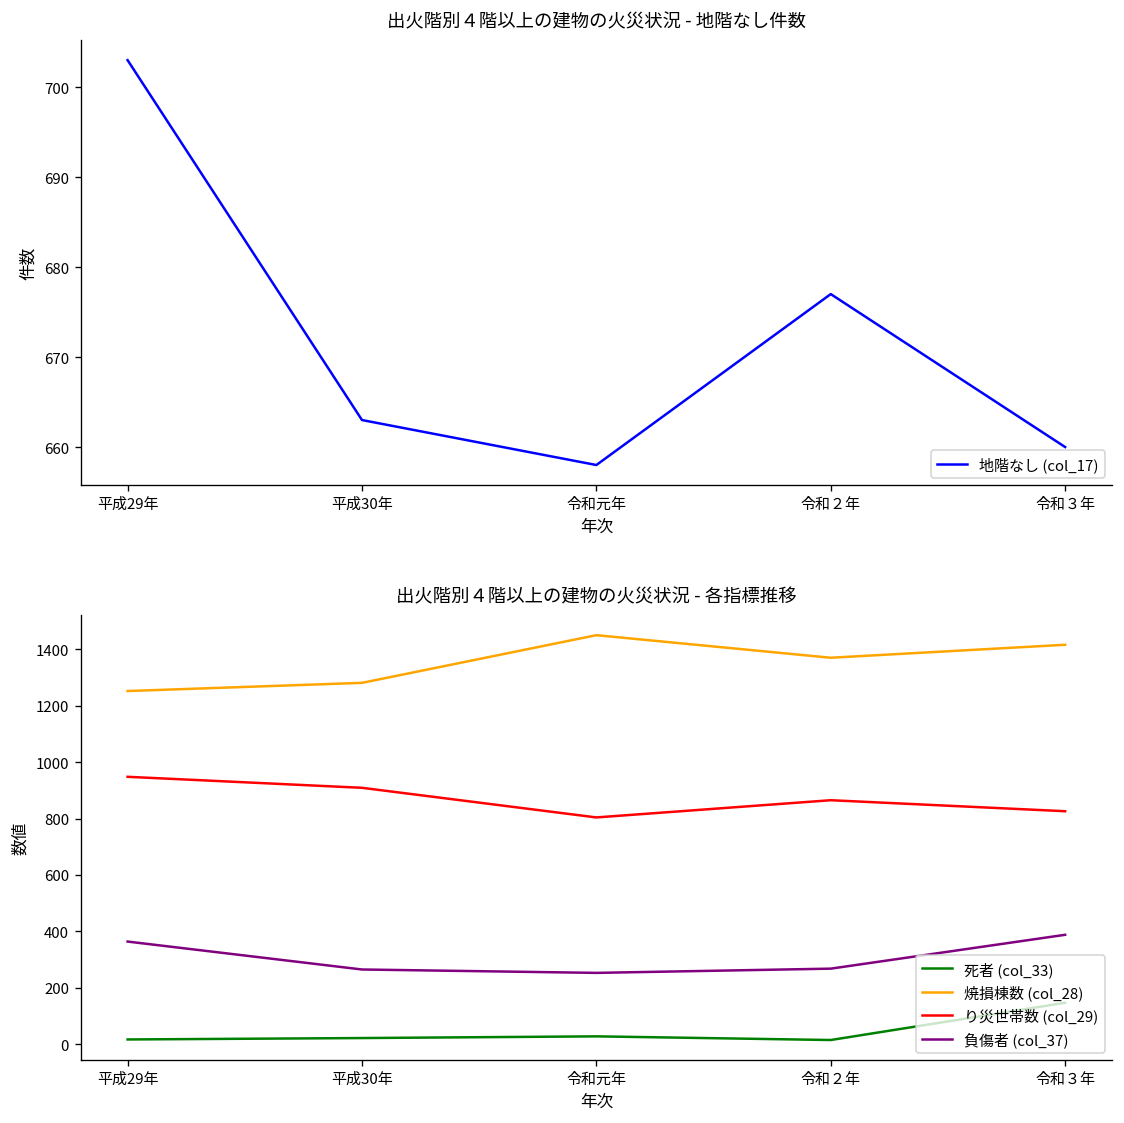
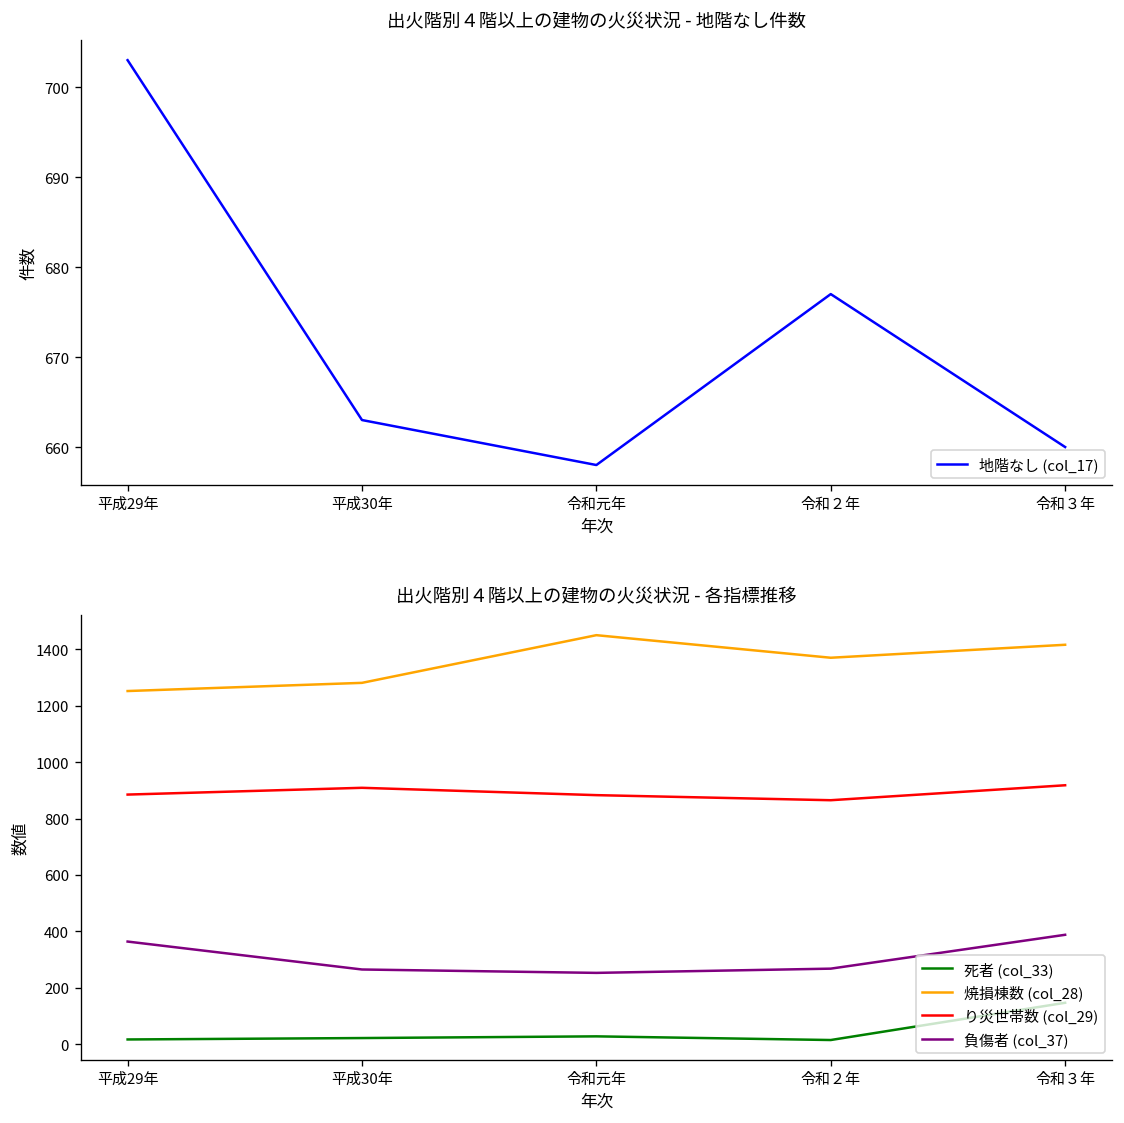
  {
    "出火階別４階以上の建物の火災状況 - 地階なし件数": {
      "平成29年": 703,
      "平成30年": 663,
      "令和元年": 658,
      "令和２年": 677,
      "令和３年": 660
    },
    "出火階別４階以上の建物の火災状況 - 各指標推移": {
      "死者 (col_33)": {
        "平成29年": 20,
        "平成30年": 20,
        "令和元年": 30,
        "令和２年": 20
      },
      "焼損棟数 (col_28)": {
        "平成29年": 1250,
        "平成30年": 1280,
        "令和元年": 1450,
        "令和２年": 1370,
        "令和３年": 1420
      },
      "り災世帯数 (col_29)": {
-       "平成29年": 950,
+       "平成29年": 890,
        "平成30年": 910,
-       "令和元年": 800,
+       "令和元年": 880,
        "令和２年": 870,
-       "令和３年": 830
+       "令和３年": 920
      },
      "負傷者 (col_37)": {
        "平成29年": 360,
        "平成30年": 270,
        "令和元年": 250,
        "令和２年": 270,
        "令和３年": 390
      }
    }
  }
